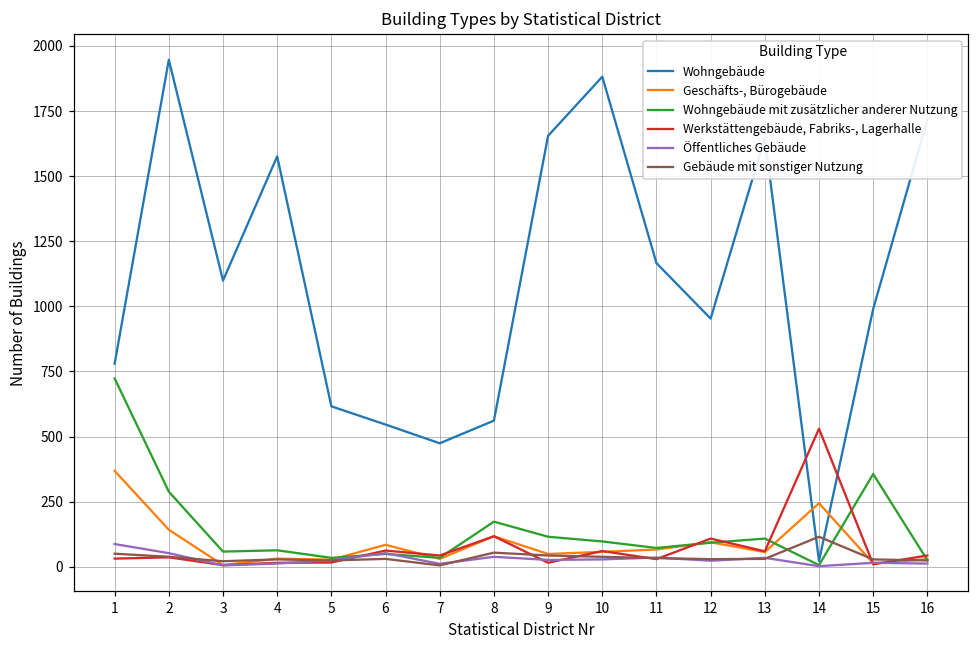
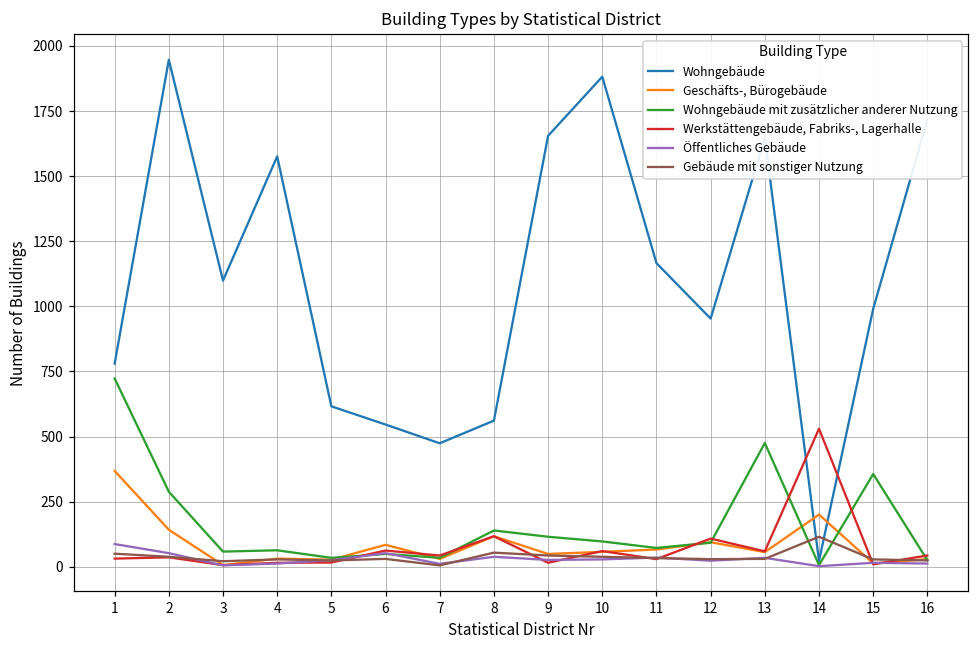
  {
    "Wohngebäude": {
      "1": 780,
      "2": 1950,
      "3": 1100,
      "4": 1580,
      "5": 620,
      "6": 550,
      "7": 470,
      "8": 560,
      "9": 1660,
      "10": 1880,
      "11": 1170,
      "12": 950,
      "14": 20,
      "15": 990
    },
    "Geschäfts-, Bürogebäude": {
      "1": 370,
      "2": 140,
      "6": 80,
-     "14": 240
+     "14": 200
    },
    "Wohngebäude mit zusätzlicher anderer Nutzung": {
      "1": 720,
      "2": 290,
      "3": 60,
      "4": 60,
-     "8": 170,
+     "8": 140,
      "9": 120,
      "10": 100,
-     "13": 110,
+     "13": 480,
      "15": 360
    },
    "Werkstättengebäude, Fabriks-, Lagerhalle": {
      "1": 30,
      "9": 20,
      "12": 110,
      "14": 530,
      "16": 40
    },
    "Öffentliches Gebäude": {
      "1": 90,
      "2": 50,
      "8": 40,
      "9": 30,
      "16": 10
    },
    "Gebäude mit sonstiger Nutzung": {
      "1": 50,
      "3": 20,
      "6": 30,
      "8": 50,
      "14": 120,
      "15": 30
    }
  }
